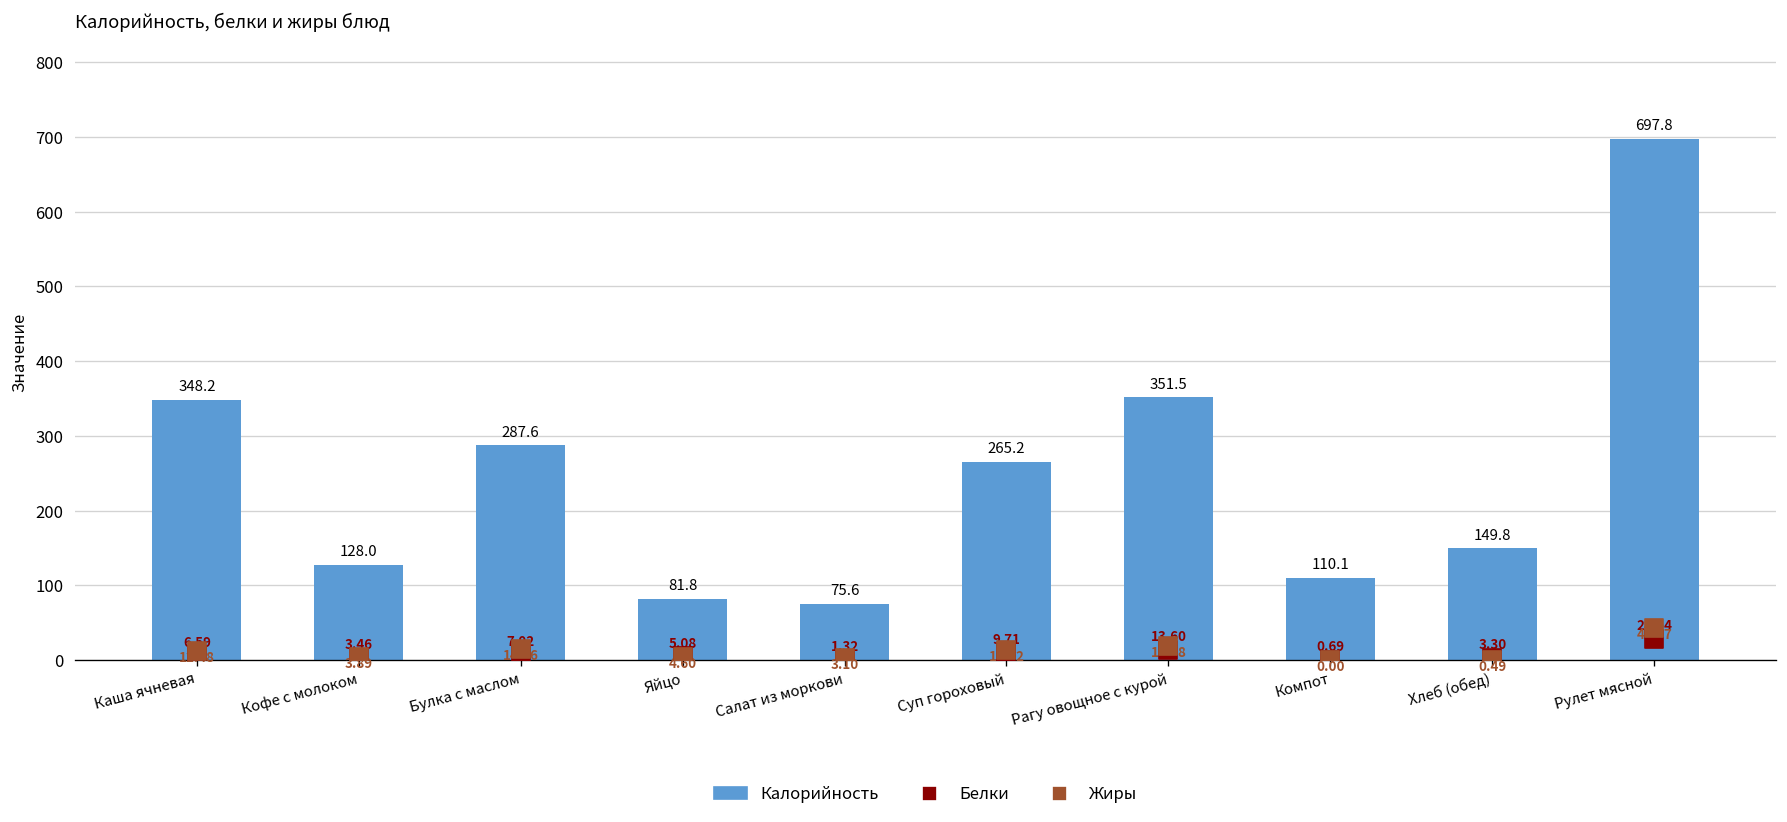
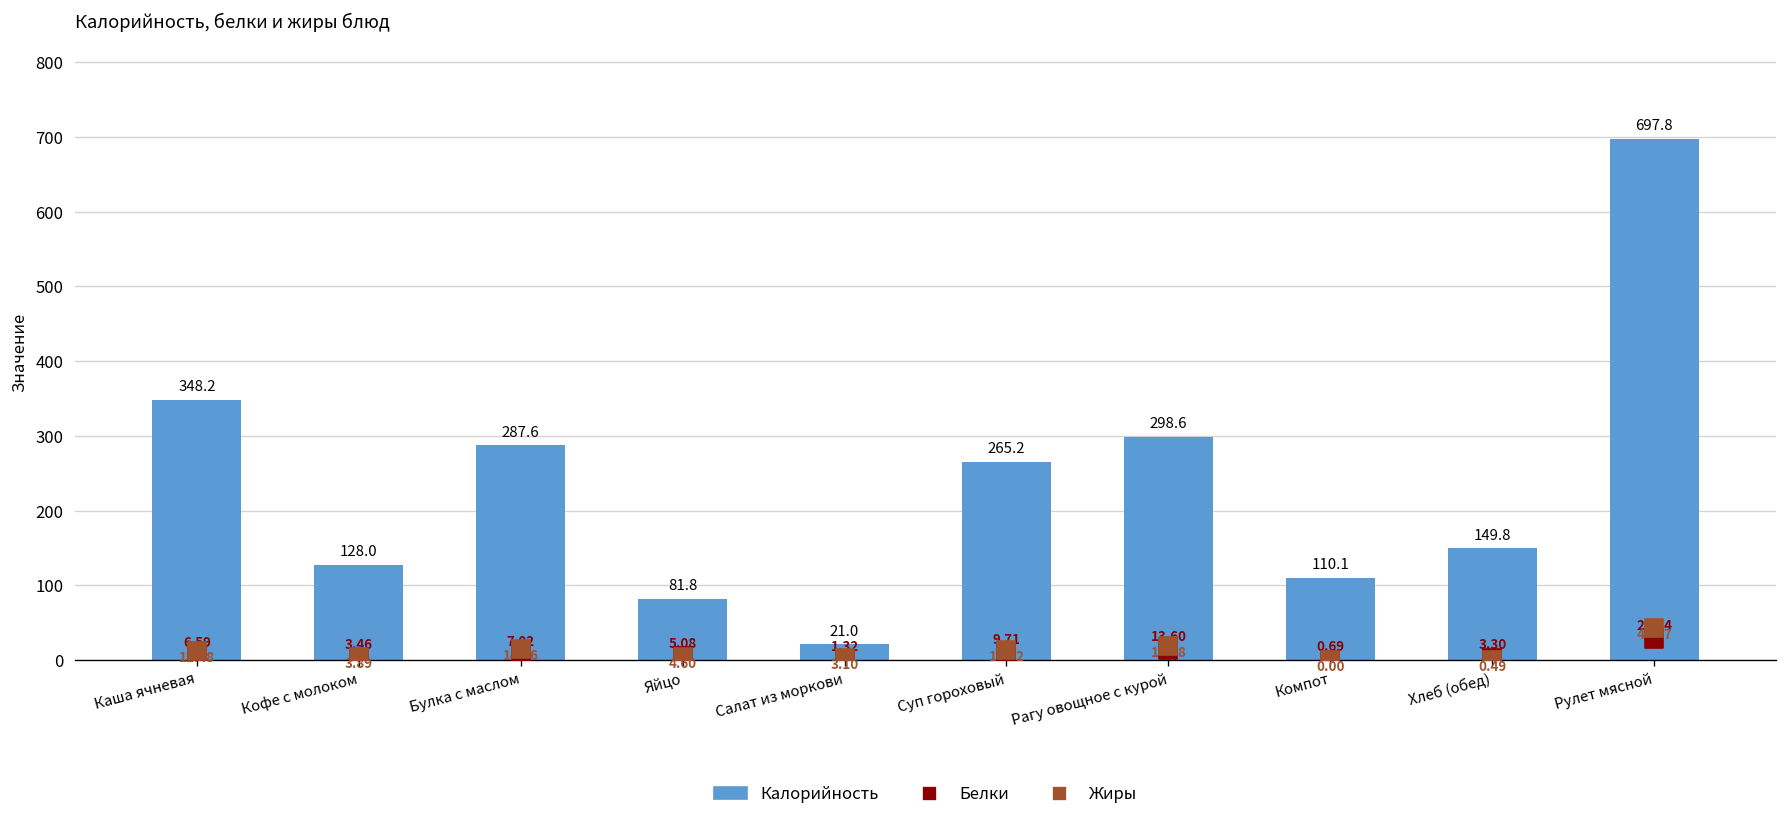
  {
    "Калорийность": {
      "Каша ячневая": 348.2,
      "Кофе с молоком": 128.0,
      "Булка с маслом": 287.6,
      "Яйцо": 81.8,
-     "Салат из моркови": 75.6,
+     "Салат из моркови": 21.0,
      "Суп гороховый": 265.2,
-     "Рагу овощное с курой": 351.5,
+     "Рагу овощное с курой": 298.6,
      "Компот": 110.1,
      "Хлеб (обед)": 149.8,
      "Рулет мясной": 697.8
    }
  }
